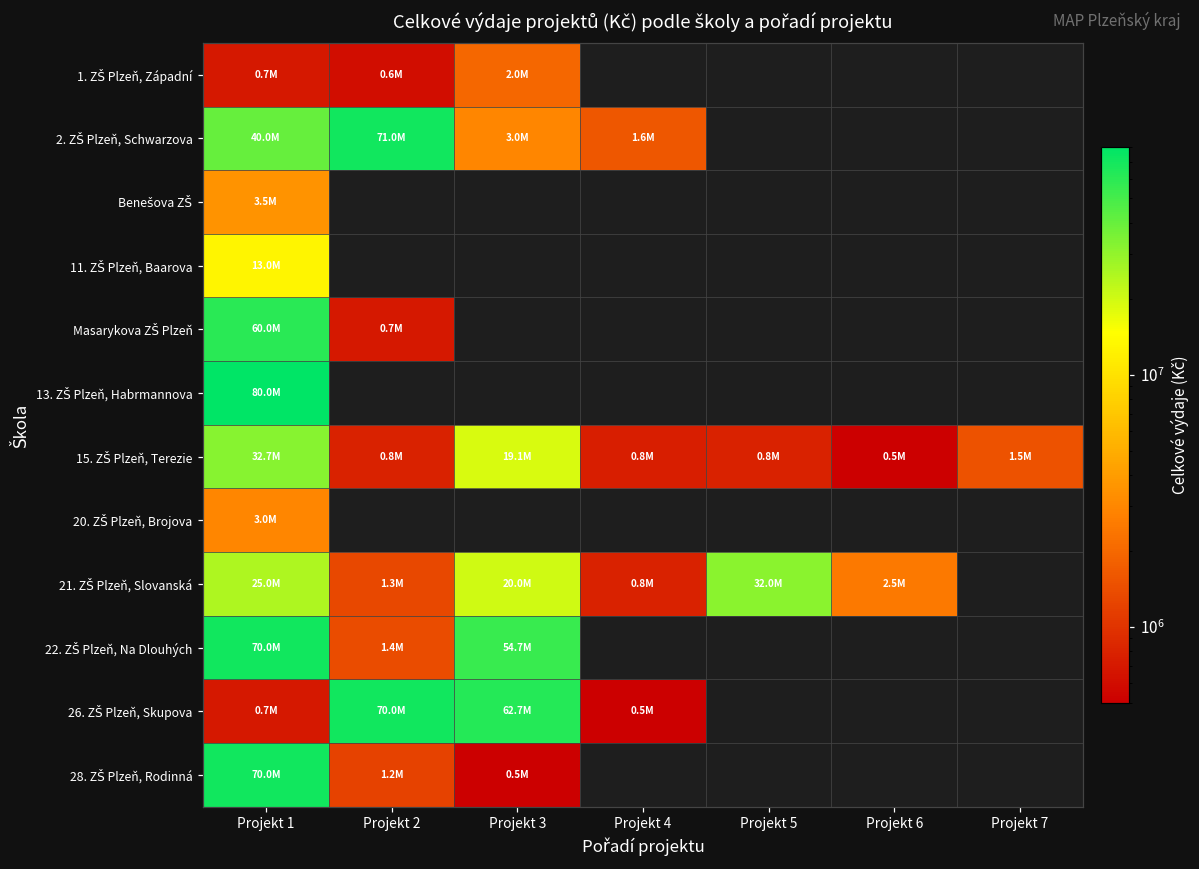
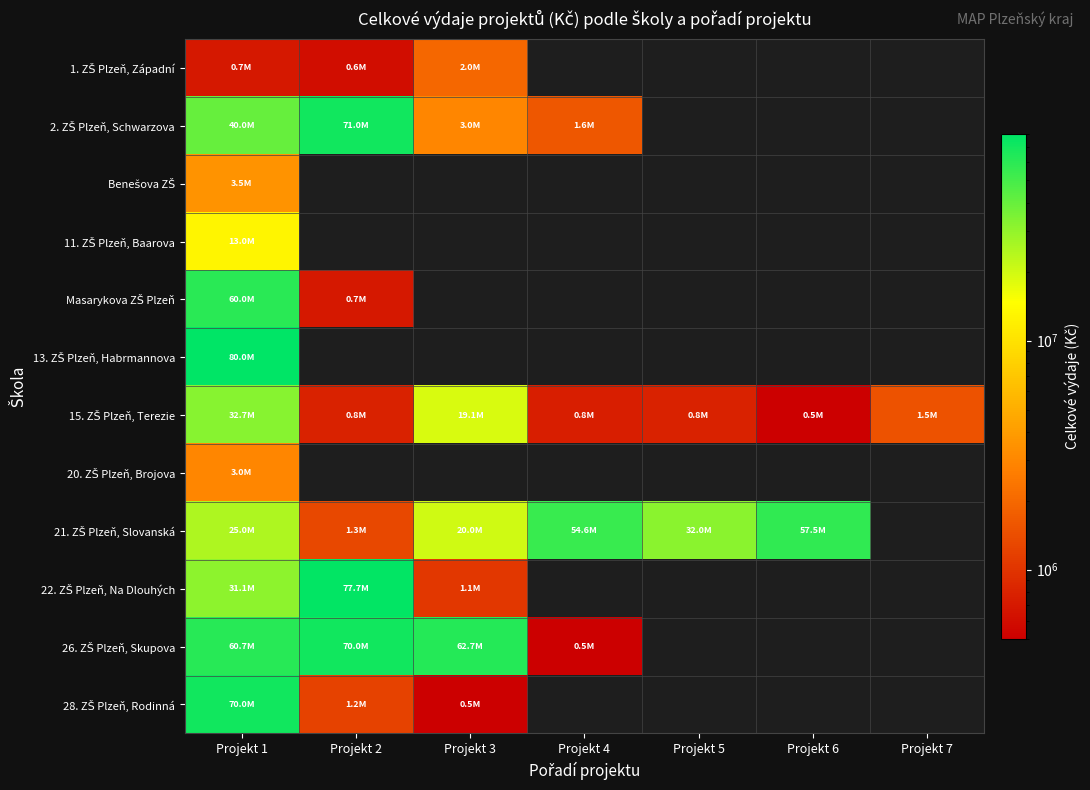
  {
    "1. ZŠ Plzeň, Západní": {
      "Projekt 1": "0.7M",
      "Projekt 2": "0.6M",
      "Projekt 3": "2.0M"
    },
    "2. ZŠ Plzeň, Schwarzova": {
      "Projekt 1": "40.0M",
      "Projekt 2": "71.0M",
      "Projekt 3": "3.0M",
      "Projekt 4": "1.6M"
    },
    "Benešova ZŠ": {
      "Projekt 1": "3.5M"
    },
    "11. ZŠ Plzeň, Baarova": {
      "Projekt 1": "13.0M"
    },
    "Masarykova ZŠ Plzeň": {
      "Projekt 1": "60.0M",
      "Projekt 2": "0.7M"
    },
    "13. ZŠ Plzeň, Habrmannova": {
      "Projekt 1": "80.0M"
    },
    "15. ZŠ Plzeň, Terezie": {
      "Projekt 1": "32.7M",
      "Projekt 2": "0.8M",
      "Projekt 3": "19.1M",
      "Projekt 4": "0.8M",
      "Projekt 5": "0.8M",
      "Projekt 6": "0.5M",
      "Projekt 7": "1.5M"
    },
    "20. ZŠ Plzeň, Brojova": {
      "Projekt 1": "3.0M"
    },
    "21. ZŠ Plzeň, Slovanská": {
      "Projekt 1": "25.0M",
      "Projekt 2": "1.3M",
      "Projekt 3": "20.0M",
-     "Projekt 4": "0.8M",
+     "Projekt 4": "54.6M",
      "Projekt 5": "32.0M",
-     "Projekt 6": "2.5M"
+     "Projekt 6": "57.5M"
    },
    "22. ZŠ Plzeň, Na Dlouhých": {
-     "Projekt 1": "70.0M",
-     "Projekt 2": "1.4M",
-     "Projekt 3": "54.7M"
+     "Projekt 1": "31.1M",
+     "Projekt 2": "77.7M",
+     "Projekt 3": "1.1M"
    },
    "26. ZŠ Plzeň, Skupova": {
-     "Projekt 1": "0.7M",
+     "Projekt 1": "60.7M",
      "Projekt 2": "70.0M",
      "Projekt 3": "62.7M",
      "Projekt 4": "0.5M"
    },
    "28. ZŠ Plzeň, Rodinná": {
      "Projekt 1": "70.0M",
      "Projekt 2": "1.2M",
      "Projekt 3": "0.5M"
    }
  }
